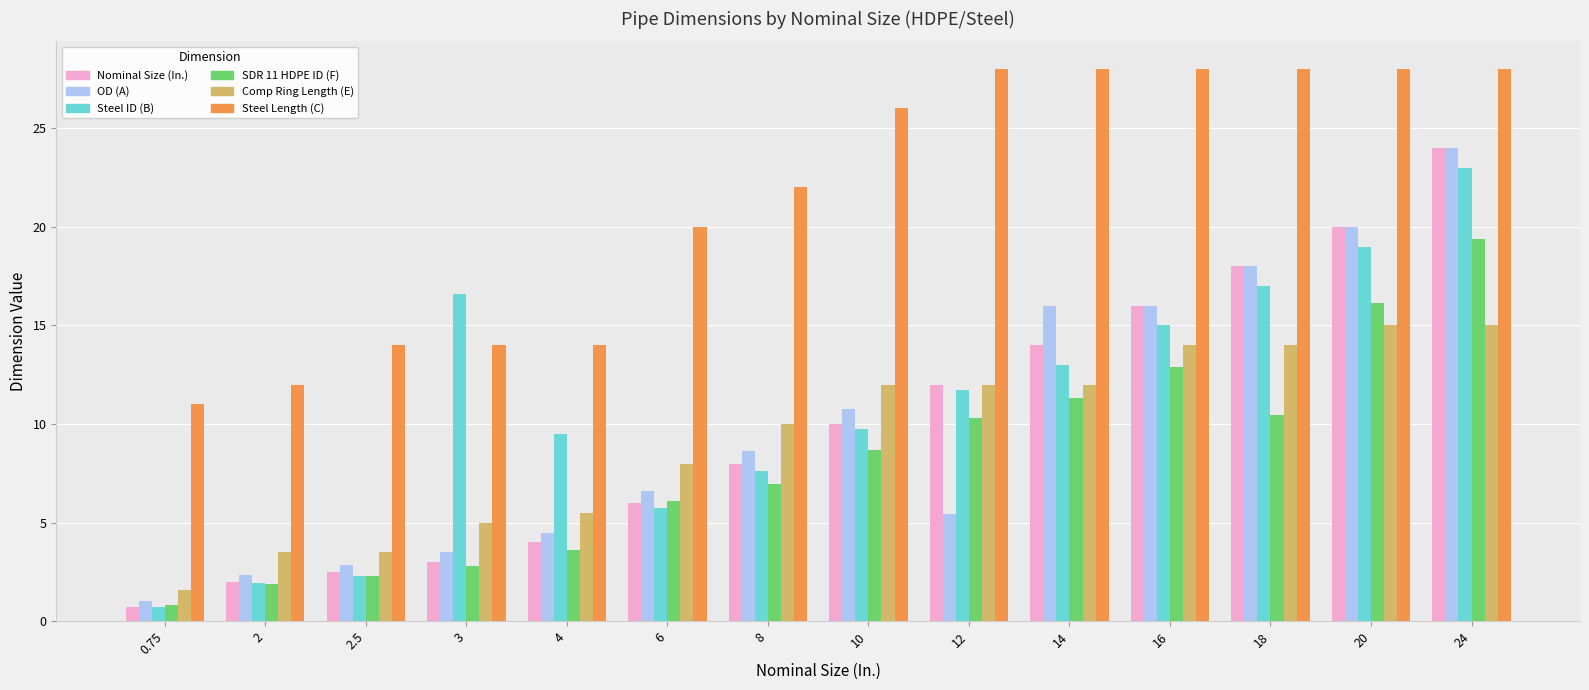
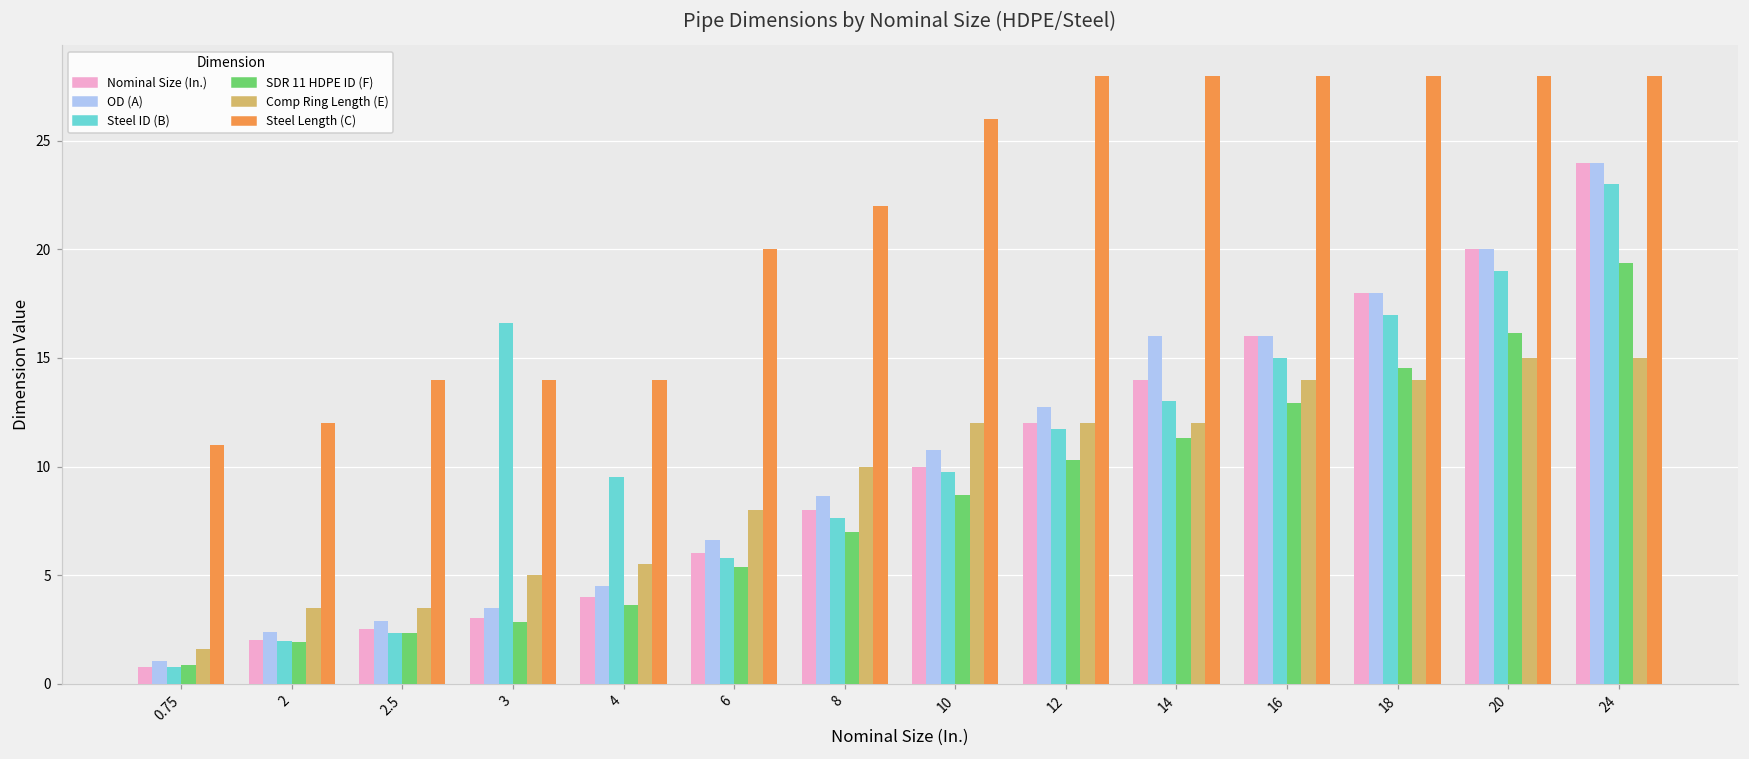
  {
    "Nominal Size (In.)": {
      "0.75": 0.8,
      "2": 2.0,
      "2.5": 2.5,
      "3": 3.0,
      "4": 4.0,
      "6": 6.0,
      "8": 8.0,
      "10": 10.0,
      "12": 12.0,
      "14": 14.0,
      "16": 16.0,
      "18": 18.0,
      "20": 20.0,
      "24": 24.0
    },
    "OD (A)": {
      "0.75": 1.1,
      "2": 2.4,
      "2.5": 2.9,
      "3": 3.5,
      "4": 4.5,
      "6": 6.6,
      "8": 8.6,
      "10": 10.8,
-     "12": 5.5,
+     "12": 12.8,
      "14": 16.0,
      "16": 16.0,
      "18": 18.0,
      "20": 20.0,
      "24": 24.0
    },
    "Steel ID (B)": {
      "0.75": 0.7,
      "2": 1.9,
      "2.5": 2.3,
      "3": 16.6,
      "4": 9.5,
      "6": 5.8,
      "8": 7.6,
      "10": 9.8,
      "12": 11.8,
      "14": 13.0,
      "16": 15.0,
      "18": 17.0,
      "20": 19.0,
      "24": 23.0
    },
    "SDR 11 HDPE ID (F)": {
      "0.75": 0.9,
      "2": 1.9,
      "2.5": 2.3,
      "3": 2.8,
      "4": 3.6,
-     "6": 6.1,
+     "6": 5.3,
      "8": 7.0,
      "10": 8.7,
      "12": 10.3,
      "14": 11.3,
      "16": 12.9,
-     "18": 10.5,
+     "18": 14.5,
      "20": 16.1,
      "24": 19.4
    }
  }
